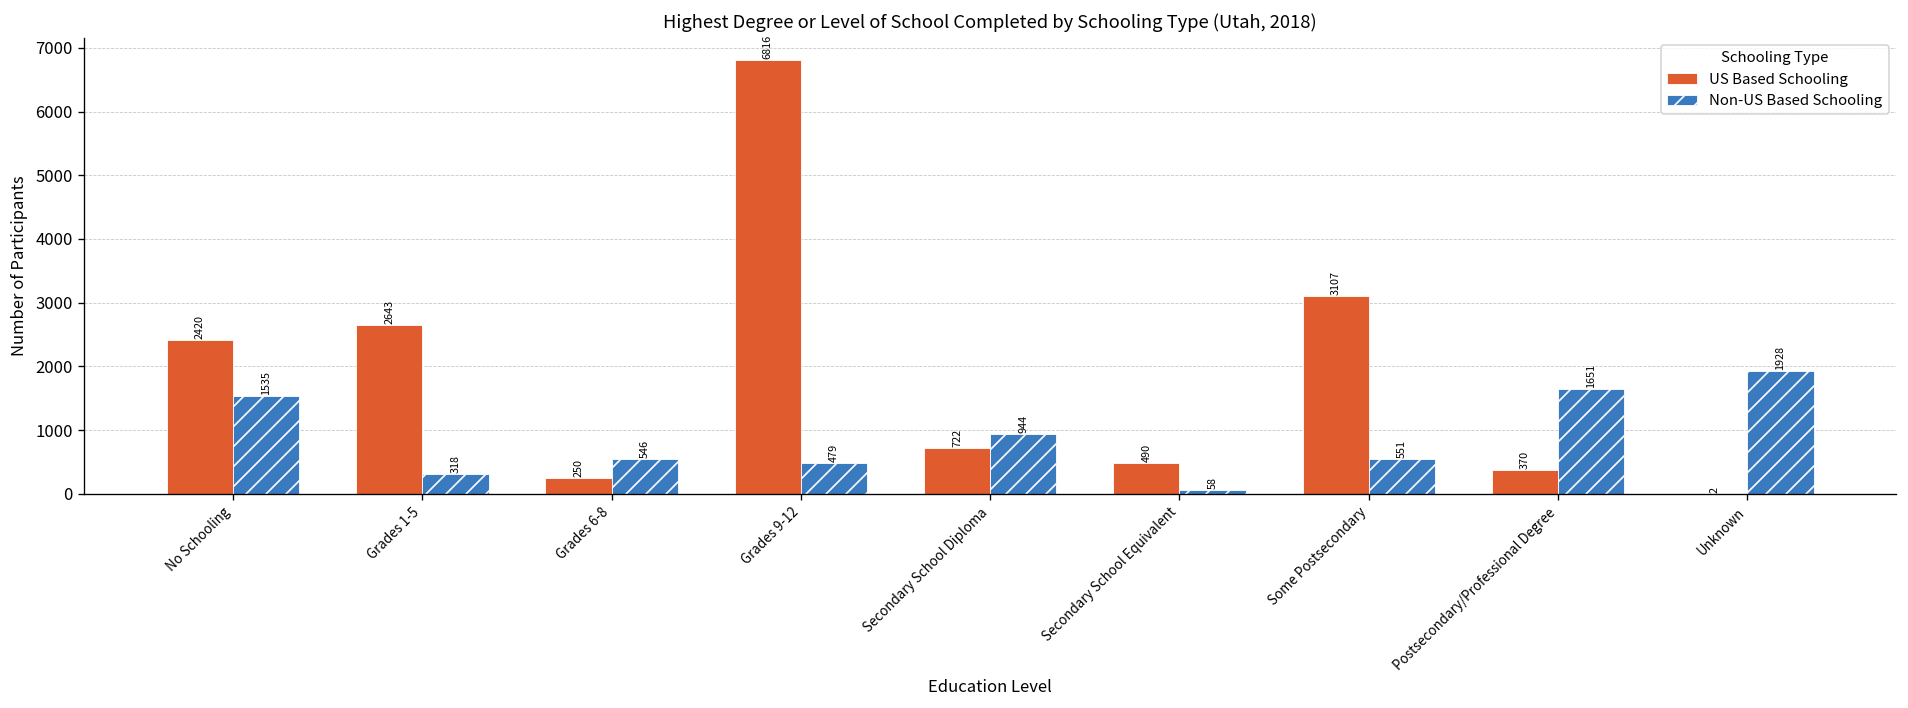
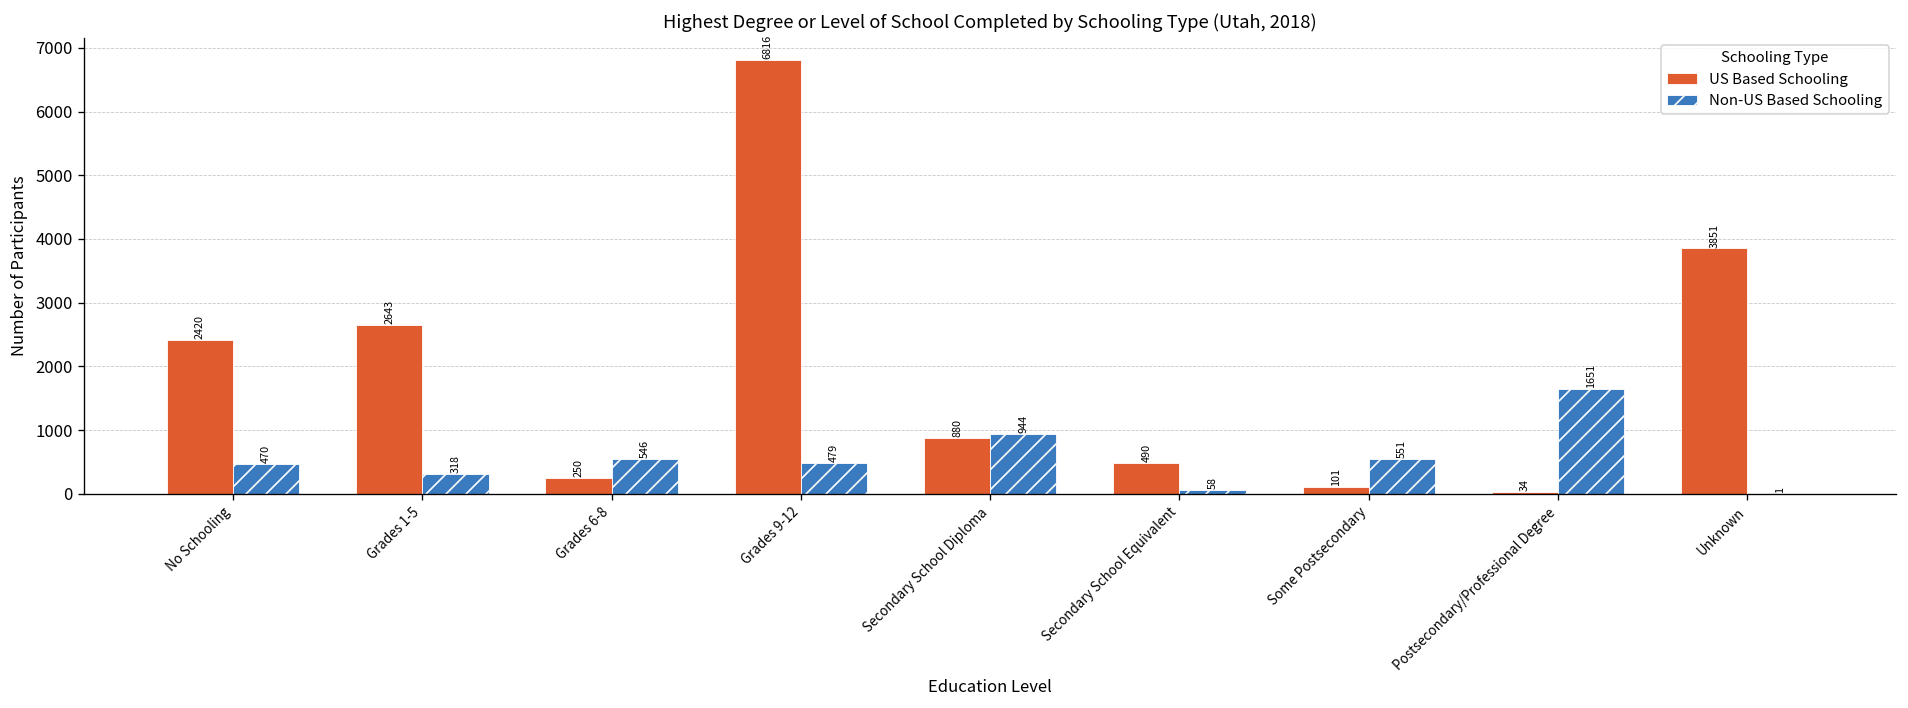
  {
    "US Based Schooling": {
      "No Schooling": 2420,
      "Grades 1-5": 2643,
      "Grades 6-8": 250,
      "Grades 9-12": 6816,
-     "Secondary School Diploma": 722,
+     "Secondary School Diploma": 880,
      "Secondary School Equivalent": 490,
-     "Some Postsecondary": 3107,
-     "Postsecondary/Professional Degree": 370,
-     "Unknown": 2
+     "Some Postsecondary": 101,
+     "Postsecondary/Professional Degree": 34,
+     "Unknown": 3851
    },
    "Non-US Based Schooling": {
-     "No Schooling": 1535,
+     "No Schooling": 470,
      "Grades 1-5": 318,
      "Grades 6-8": 546,
      "Grades 9-12": 479,
      "Secondary School Diploma": 944,
      "Secondary School Equivalent": 58,
      "Some Postsecondary": 551,
      "Postsecondary/Professional Degree": 1651,
-     "Unknown": 1928
+     "Unknown": 1
    }
  }
